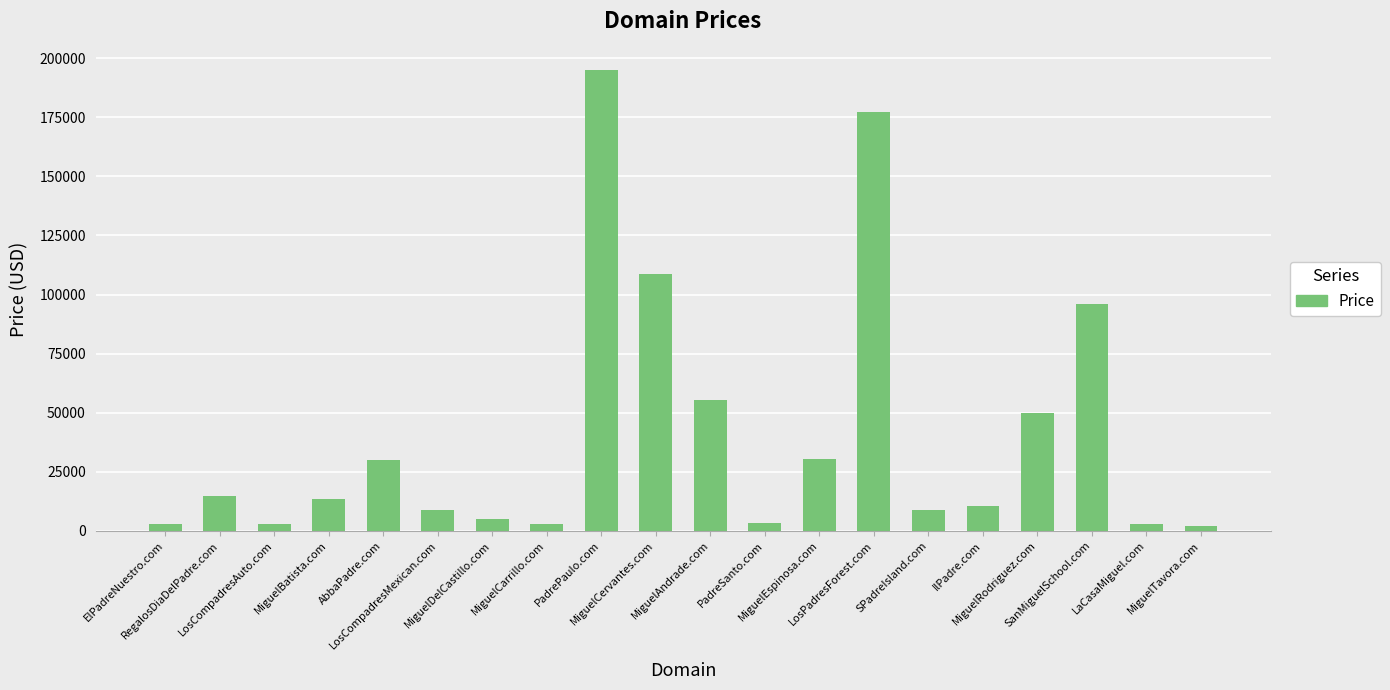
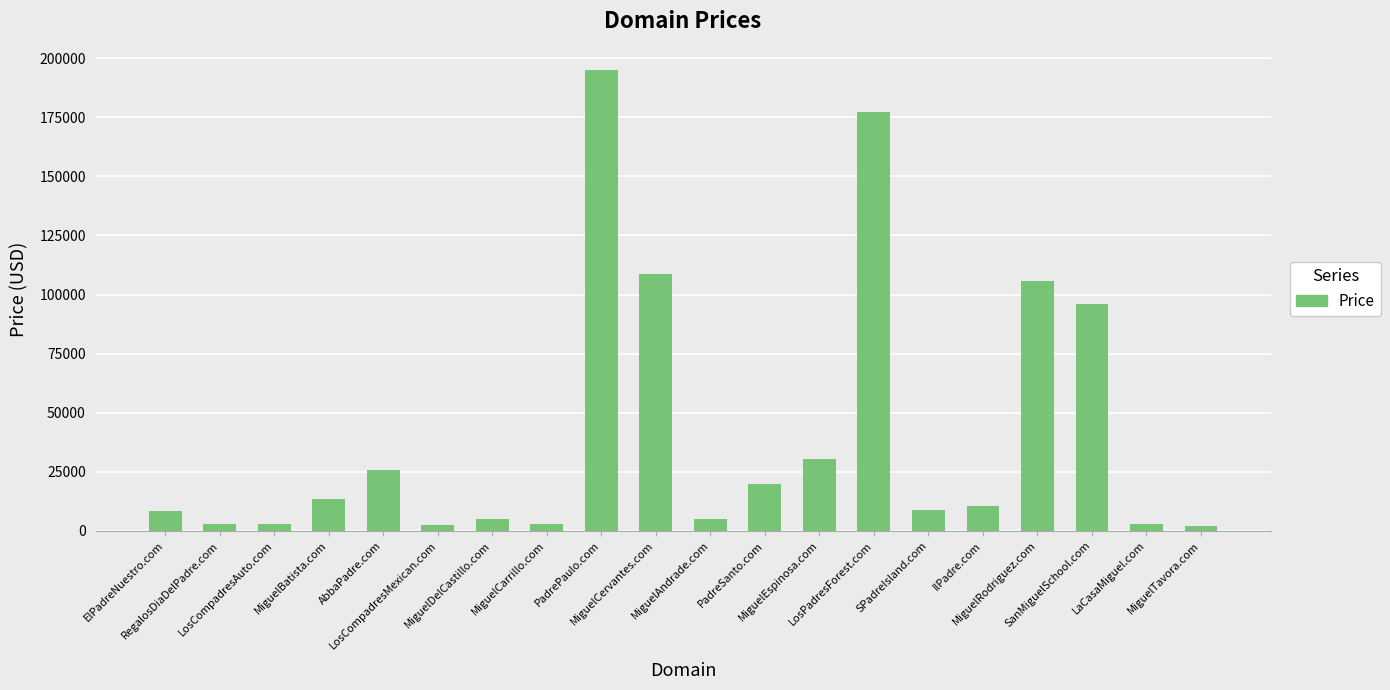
  {
-   "ElPadreNuestro.com": 3000,
-   "RegalosDiaDelPadre.com": 15000,
+   "ElPadreNuestro.com": 8000,
+   "RegalosDiaDelPadre.com": 3000,
    "LosCompadresAuto.com": 3000,
    "MiguelBatista.com": 14000,
-   "AbbaPadre.com": 30000,
-   "LosCompadresMexican.com": 9000,
+   "AbbaPadre.com": 26000,
+   "LosCompadresMexican.com": 2000,
    "MiguelDelCastillo.com": 5000,
    "MiguelCarrillo.com": 3000,
    "PadrePaulo.com": 195000,
    "MiguelCervantes.com": 109000,
-   "MiguelAndrade.com": 55000,
-   "PadreSanto.com": 3000,
+   "MiguelAndrade.com": 5000,
+   "PadreSanto.com": 20000,
    "MiguelEspinosa.com": 30000,
    "LosPadresForest.com": 177000,
    "SPadreIsland.com": 9000,
    "IlPadre.com": 11000,
-   "MiguelRodriguez.com": 50000,
+   "MiguelRodriguez.com": 106000,
    "SanMiguelSchool.com": 96000,
    "LaCasaMiguel.com": 3000,
    "MiguelTavora.com": 2000
  }
